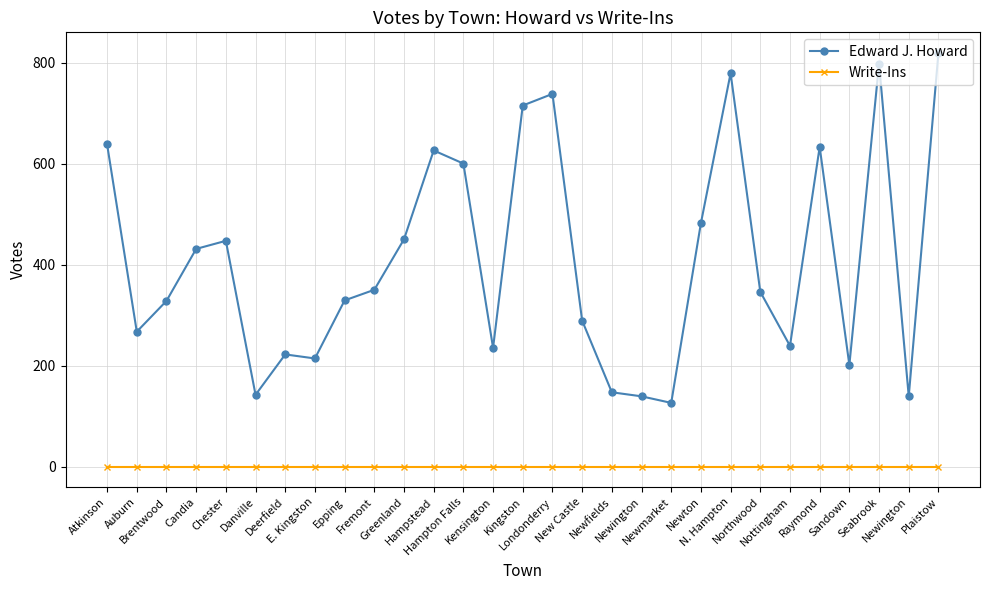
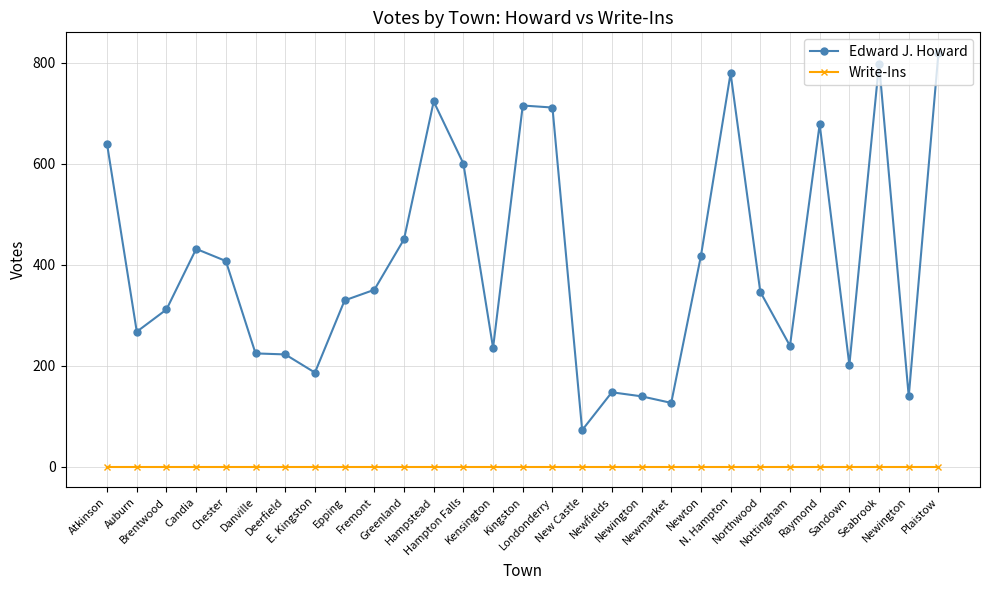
  {
    "Edward J. Howard": {
      "Atkinson": 640,
      "Auburn": 270,
-     "Brentwood": 330,
+     "Brentwood": 310,
      "Candia": 430,
-     "Chester": 450,
-     "Danville": 140,
+     "Chester": 410,
+     "Danville": 220,
      "Deerfield": 220,
-     "E. Kingston": 210,
+     "E. Kingston": 190,
      "Epping": 330,
      "Fremont": 350,
      "Greenland": 450,
-     "Hampstead": 630,
+     "Hampstead": 720,
      "Hampton Falls": 600,
      "Kensington": 240,
      "Kingston": 720,
-     "Londonderry": 740,
-     "New Castle": 290,
+     "Londonderry": 710,
+     "New Castle": 70,
      "Newfields": 150,
      "Newmarket": 130,
-     "Newton": 480,
+     "Newton": 420,
      "N. Hampton": 780,
      "Northwood": 350,
      "Nottingham": 240,
-     "Raymond": 630,
+     "Raymond": 680,
      "Sandown": 200
    },
    "Write-Ins": {
      "Atkinson": 0,
      "Auburn": 0,
      "Brentwood": 0,
      "Candia": 0,
      "Chester": 0,
      "Danville": 0,
      "Deerfield": 0,
      "E. Kingston": 0,
      "Epping": 0,
      "Fremont": 0,
      "Greenland": 0,
      "Hampstead": 0,
      "Hampton Falls": 0,
      "Kensington": 0,
      "Kingston": 0,
      "Londonderry": 0,
      "New Castle": 0,
      "Newfields": 0,
      "Newmarket": 0,
      "Newton": 0,
      "N. Hampton": 0,
      "Northwood": 0,
      "Nottingham": 0,
      "Raymond": 0,
      "Sandown": 0,
      "Seabrook": 0,
      "Plaistow": 0
    }
  }
